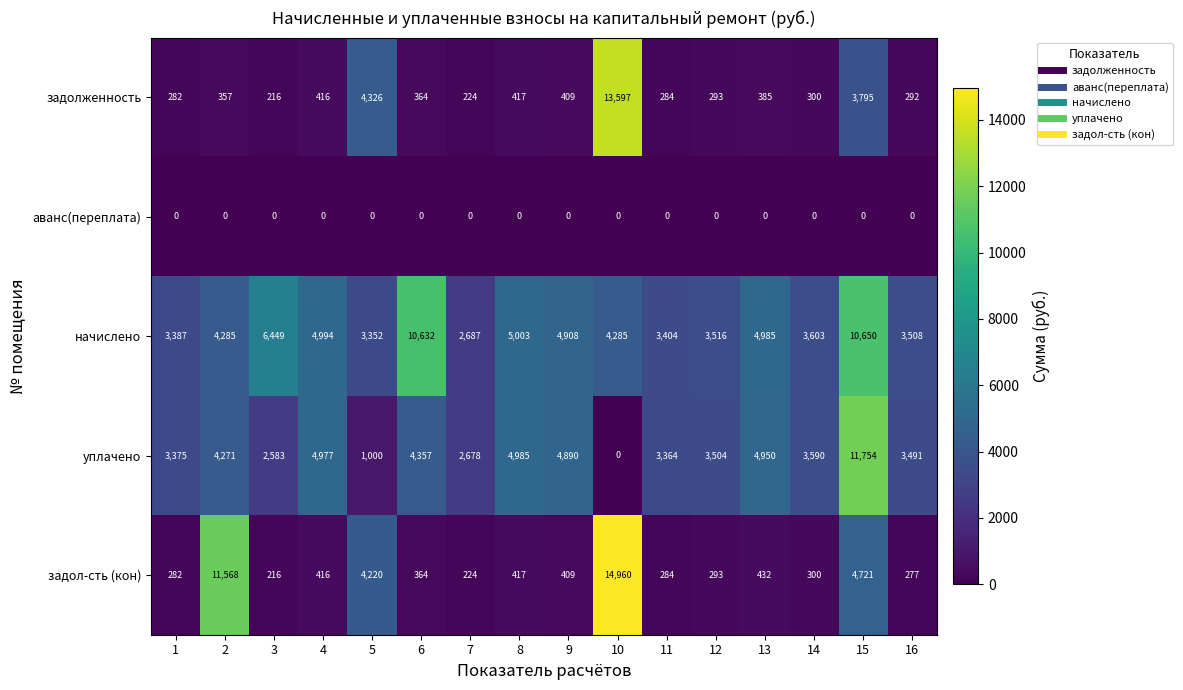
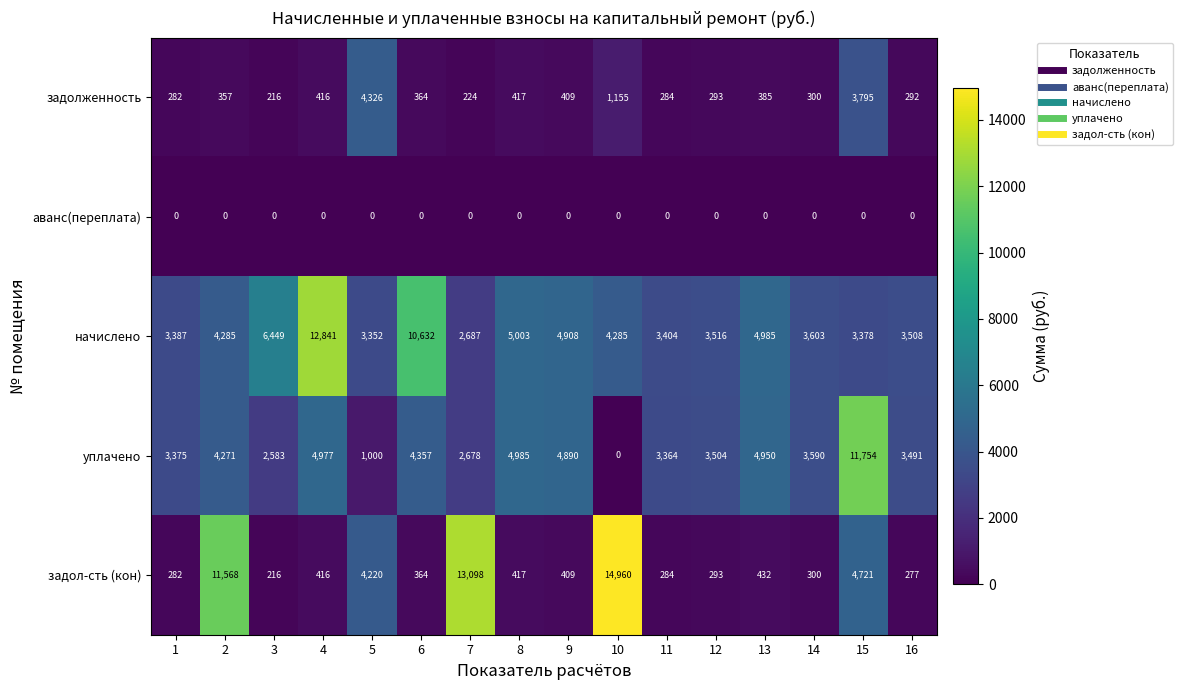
  {
    "задолженность": {
      "1": "282",
      "2": "357",
      "3": "216",
      "4": "416",
      "5": "4,326",
      "6": "364",
      "7": "224",
      "8": "417",
      "9": "409",
-     "10": "13,597",
+     "10": "1,155",
      "11": "284",
      "12": "293",
      "13": "385",
      "14": "300",
      "15": "3,795",
      "16": "292"
    },
    "аванс(переплата)": {
      "1": "0",
      "2": "0",
      "3": "0",
      "4": "0",
      "5": "0",
      "6": "0",
      "7": "0",
      "8": "0",
      "9": "0",
      "10": "0",
      "11": "0",
      "12": "0",
      "13": "0",
      "14": "0",
      "15": "0",
      "16": "0"
    },
    "начислено": {
      "1": "3,387",
      "2": "4,285",
      "3": "6,449",
-     "4": "4,994",
+     "4": "12,841",
      "5": "3,352",
      "6": "10,632",
      "7": "2,687",
      "8": "5,003",
      "9": "4,908",
      "10": "4,285",
      "11": "3,404",
      "12": "3,516",
      "13": "4,985",
      "14": "3,603",
-     "15": "10,650",
+     "15": "3,378",
      "16": "3,508"
    },
    "уплачено": {
      "1": "3,375",
      "2": "4,271",
      "3": "2,583",
      "4": "4,977",
      "5": "1,000",
      "6": "4,357",
      "7": "2,678",
      "8": "4,985",
      "9": "4,890",
      "10": "0",
      "11": "3,364",
      "12": "3,504",
      "13": "4,950",
      "14": "3,590",
      "15": "11,754",
      "16": "3,491"
    },
    "задол-сть (кон)": {
      "1": "282",
      "2": "11,568",
      "3": "216",
      "4": "416",
      "5": "4,220",
      "6": "364",
-     "7": "224",
+     "7": "13,098",
      "8": "417",
      "9": "409",
      "10": "14,960",
      "11": "284",
      "12": "293",
      "13": "432",
      "14": "300",
      "15": "4,721",
      "16": "277"
    }
  }
